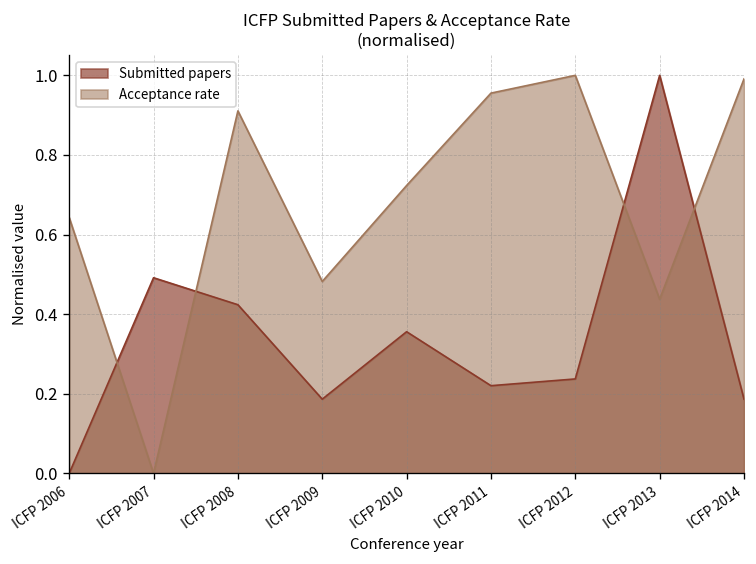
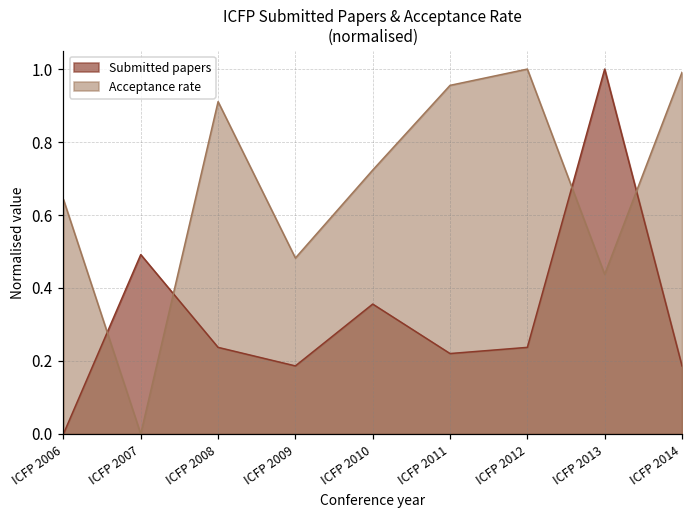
  {
    "Submitted papers": {
      "ICFP 2006": 0.00,
      "ICFP 2007": 0.49,
-     "ICFP 2008": 0.42,
+     "ICFP 2008": 0.24,
      "ICFP 2009": 0.19,
      "ICFP 2010": 0.36,
      "ICFP 2011": 0.22,
      "ICFP 2012": 0.24,
      "ICFP 2013": 1.00,
      "ICFP 2014": 0.19
    },
    "Acceptance rate": {
      "ICFP 2006": 0.64,
      "ICFP 2007": 0.00,
      "ICFP 2008": 0.91,
      "ICFP 2009": 0.48,
      "ICFP 2010": 0.72,
      "ICFP 2011": 0.96,
      "ICFP 2012": 1.00,
      "ICFP 2013": 0.44,
      "ICFP 2014": 0.99
    }
  }
